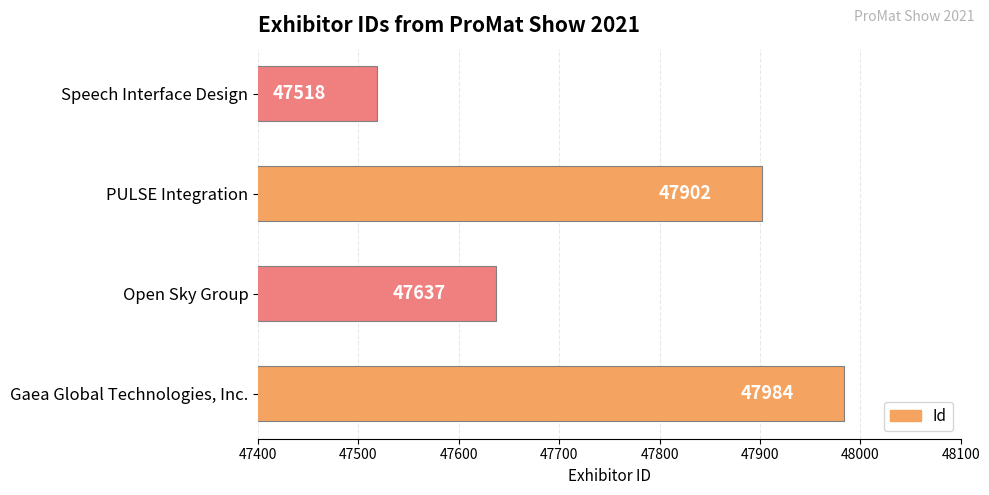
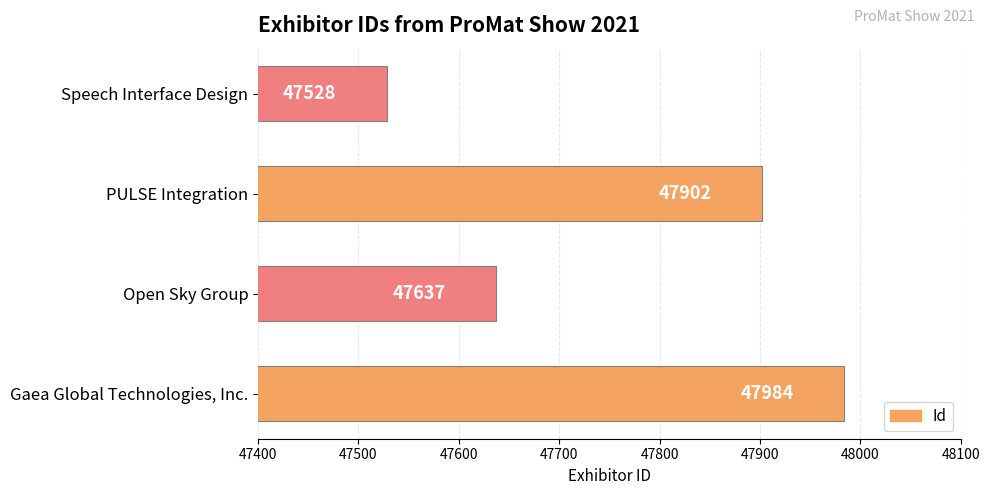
  {
-   "Speech Interface Design": 47518,
+   "Speech Interface Design": 47528,
    "PULSE Integration": 47902,
    "Open Sky Group": 47637,
    "Gaea Global Technologies, Inc.": 47984
  }
